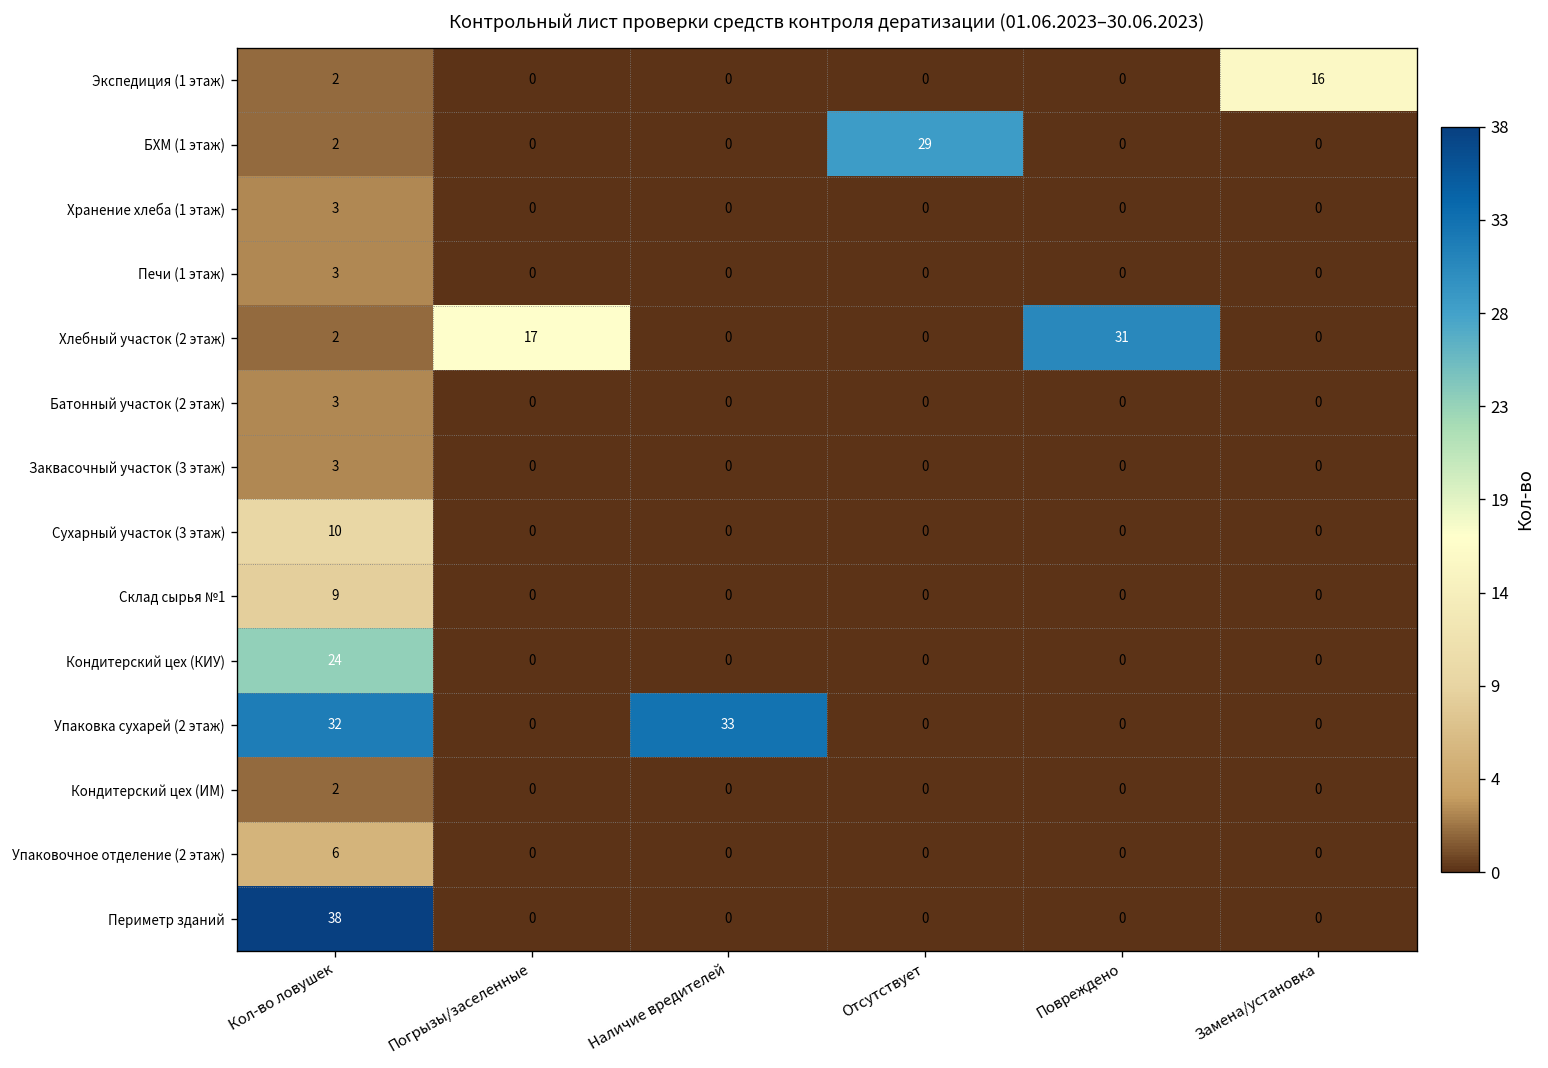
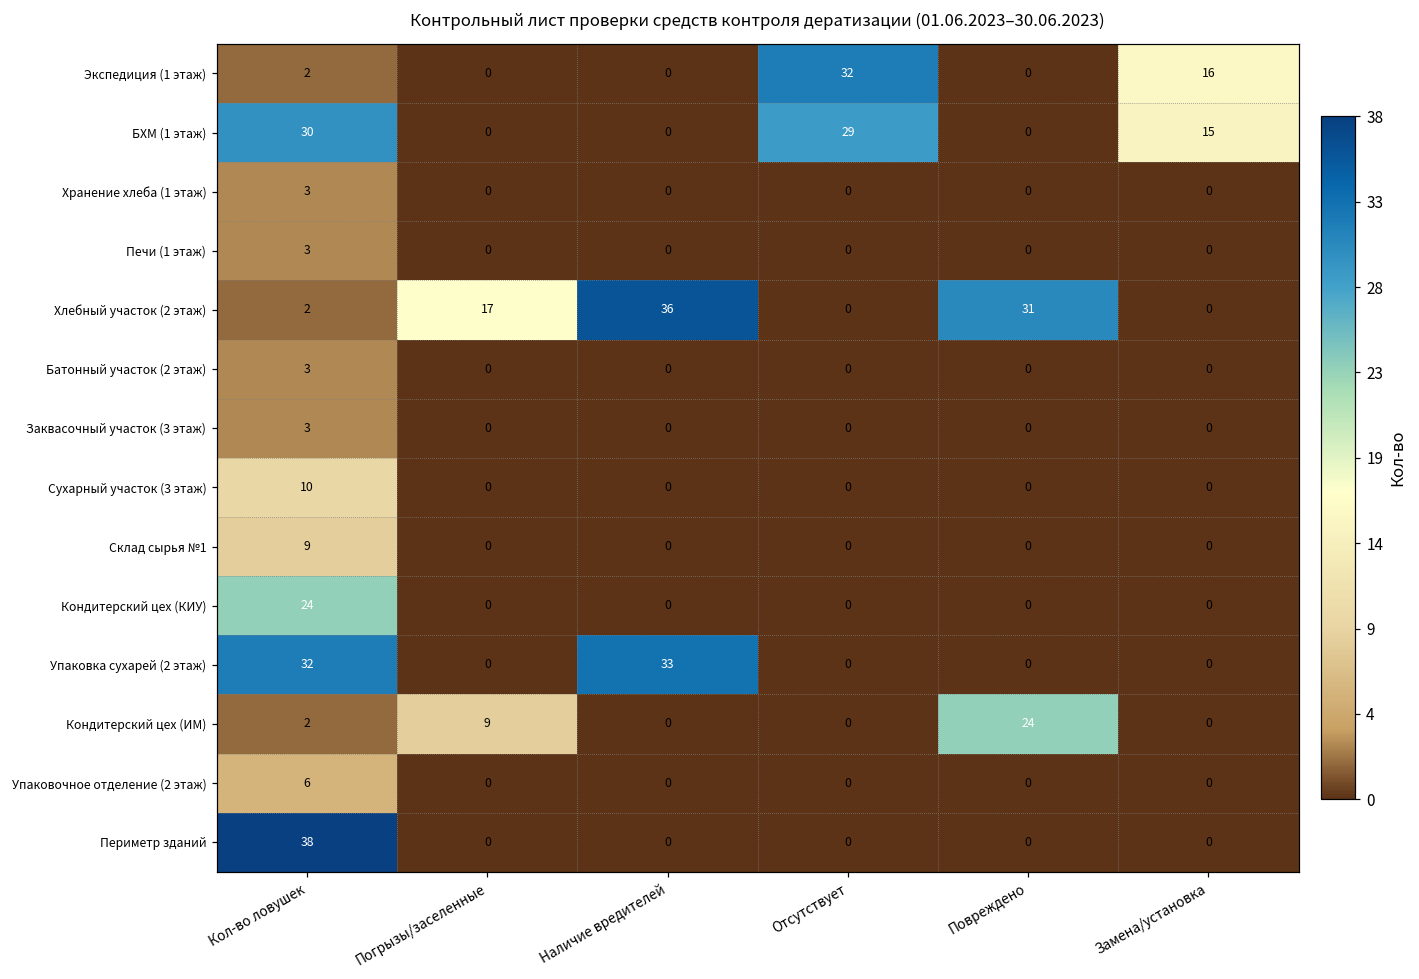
  {
    "Экспедиция (1 этаж)": {
      "Кол-во ловушек": 2,
      "Погрызы/заселенные": 0,
      "Наличие вредителей": 0,
-     "Отсутствует": 0,
+     "Отсутствует": 32,
      "Повреждено": 0,
      "Замена/установка": 16
    },
    "БХМ (1 этаж)": {
-     "Кол-во ловушек": 2,
+     "Кол-во ловушек": 30,
      "Погрызы/заселенные": 0,
      "Наличие вредителей": 0,
      "Отсутствует": 29,
      "Повреждено": 0,
-     "Замена/установка": 0
+     "Замена/установка": 15
    },
    "Хранение хлеба (1 этаж)": {
      "Кол-во ловушек": 3,
      "Погрызы/заселенные": 0,
      "Наличие вредителей": 0,
      "Отсутствует": 0,
      "Повреждено": 0,
      "Замена/установка": 0
    },
    "Печи (1 этаж)": {
      "Кол-во ловушек": 3,
      "Погрызы/заселенные": 0,
      "Наличие вредителей": 0,
      "Отсутствует": 0,
      "Повреждено": 0,
      "Замена/установка": 0
    },
    "Хлебный участок (2 этаж)": {
      "Кол-во ловушек": 2,
      "Погрызы/заселенные": 17,
-     "Наличие вредителей": 0,
+     "Наличие вредителей": 36,
      "Отсутствует": 0,
      "Повреждено": 31,
      "Замена/установка": 0
    },
    "Батонный участок (2 этаж)": {
      "Кол-во ловушек": 3,
      "Погрызы/заселенные": 0,
      "Наличие вредителей": 0,
      "Отсутствует": 0,
      "Повреждено": 0,
      "Замена/установка": 0
    },
    "Заквасочный участок (3 этаж)": {
      "Кол-во ловушек": 3,
      "Погрызы/заселенные": 0,
      "Наличие вредителей": 0,
      "Отсутствует": 0,
      "Повреждено": 0,
      "Замена/установка": 0
    },
    "Сухарный участок (3 этаж)": {
      "Кол-во ловушек": 10,
      "Погрызы/заселенные": 0,
      "Наличие вредителей": 0,
      "Отсутствует": 0,
      "Повреждено": 0,
      "Замена/установка": 0
    },
    "Склад сырья №1": {
      "Кол-во ловушек": 9,
      "Погрызы/заселенные": 0,
      "Наличие вредителей": 0,
      "Отсутствует": 0,
      "Повреждено": 0,
      "Замена/установка": 0
    },
    "Кондитерский цех (КИУ)": {
      "Кол-во ловушек": 24,
      "Погрызы/заселенные": 0,
      "Наличие вредителей": 0,
      "Отсутствует": 0,
      "Повреждено": 0,
      "Замена/установка": 0
    },
    "Упаковка сухарей (2 этаж)": {
      "Кол-во ловушек": 32,
      "Погрызы/заселенные": 0,
      "Наличие вредителей": 33,
      "Отсутствует": 0,
      "Повреждено": 0,
      "Замена/установка": 0
    },
    "Кондитерский цех (ИМ)": {
      "Кол-во ловушек": 2,
-     "Погрызы/заселенные": 0,
+     "Погрызы/заселенные": 9,
      "Наличие вредителей": 0,
      "Отсутствует": 0,
-     "Повреждено": 0,
+     "Повреждено": 24,
      "Замена/установка": 0
    },
    "Упаковочное отделение (2 этаж)": {
      "Кол-во ловушек": 6,
      "Погрызы/заселенные": 0,
      "Наличие вредителей": 0,
      "Отсутствует": 0,
      "Повреждено": 0,
      "Замена/установка": 0
    },
    "Периметр зданий": {
      "Кол-во ловушек": 38,
      "Погрызы/заселенные": 0,
      "Наличие вредителей": 0,
      "Отсутствует": 0,
      "Повреждено": 0,
      "Замена/установка": 0
    }
  }
